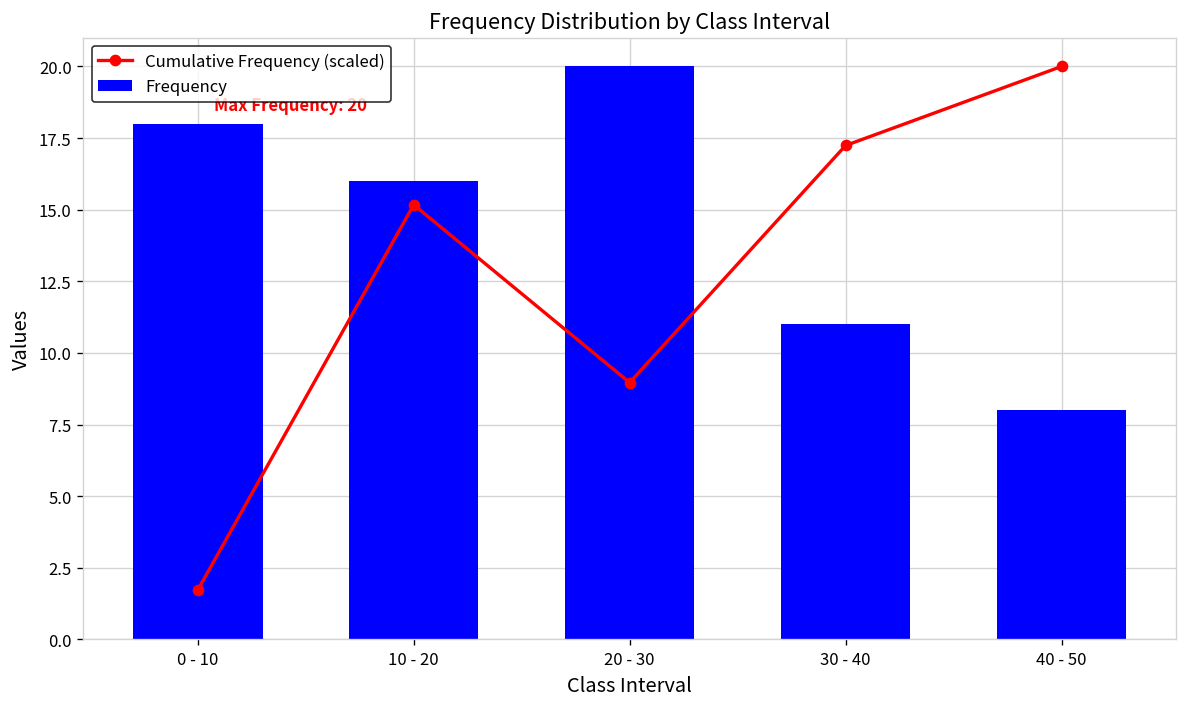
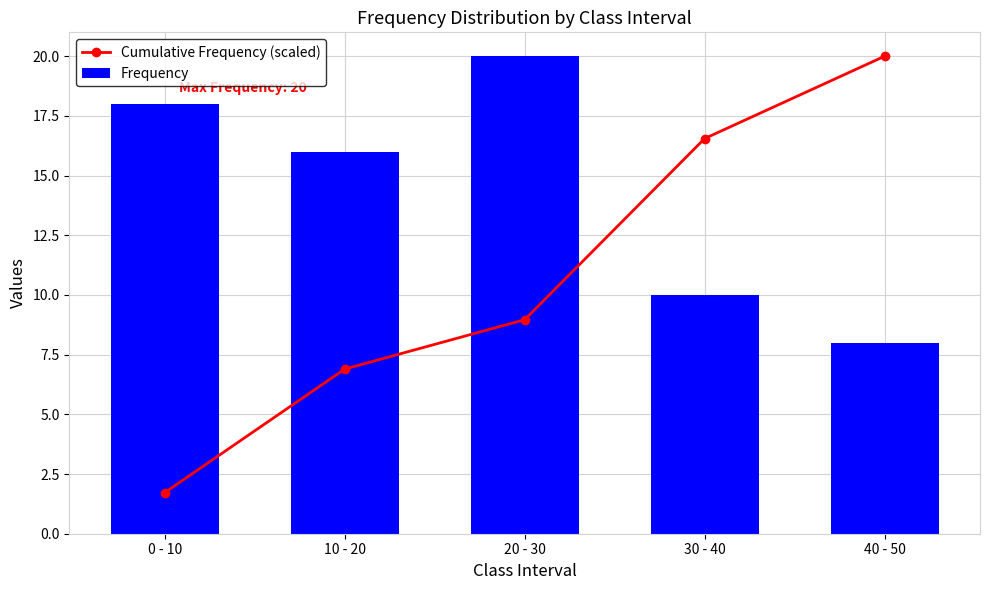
  {
    "Cumulative Frequency (scaled)": {
      "0 - 10": 1.7,
-     "10 - 20": 15.2,
+     "10 - 20": 6.9,
      "20 - 30": 9.0,
-     "30 - 40": 17.2,
+     "30 - 40": 16.6,
      "40 - 50": 20.0
    },
    "Frequency": {
      "10 - 20": 16,
      "20 - 30": 20,
-     "30 - 40": 11,
+     "30 - 40": 10,
      "40 - 50": 8
    }
  }
